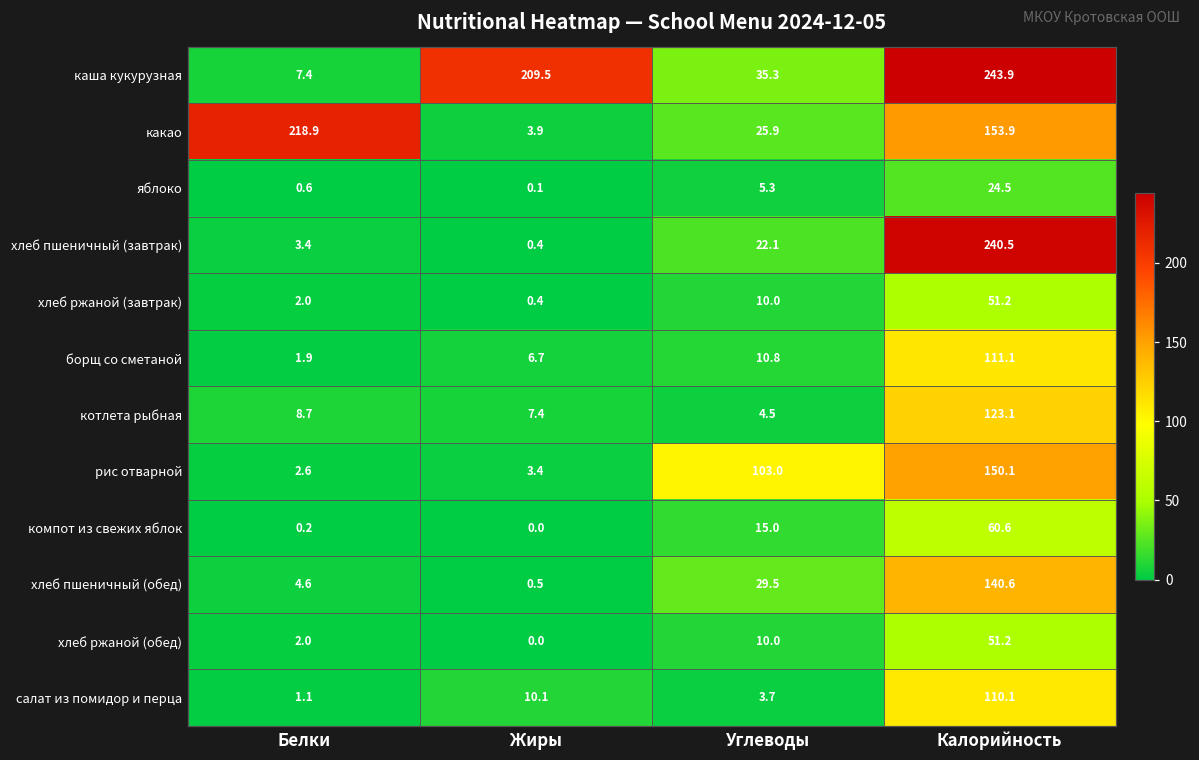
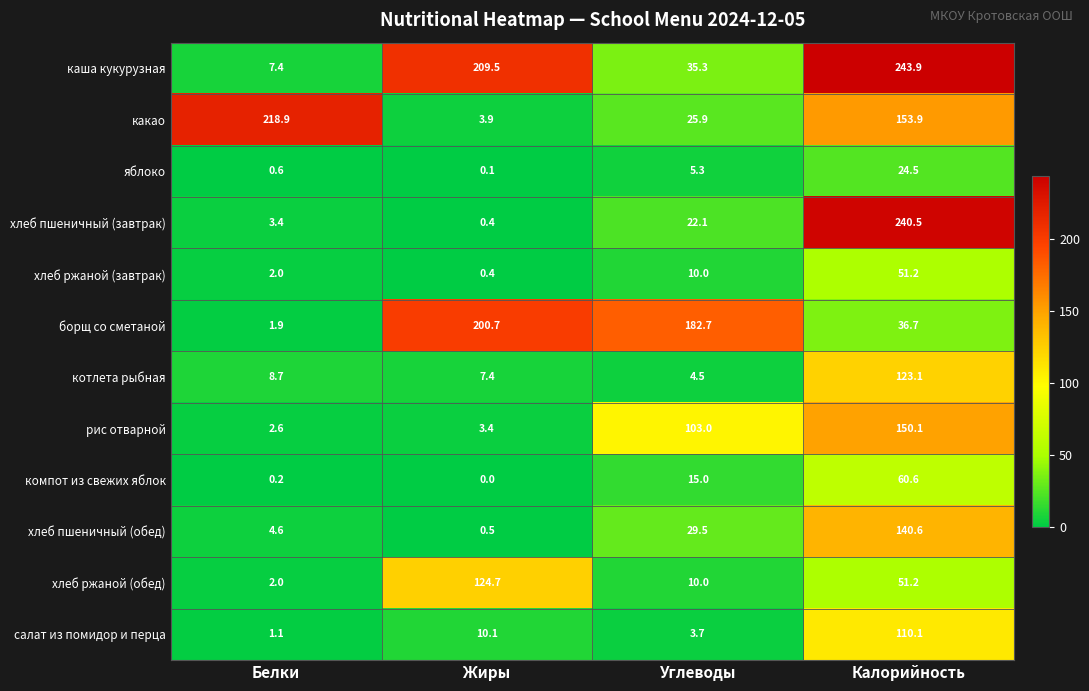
  {
    "каша кукурузная": {
      "Белки": 7.4,
      "Жиры": 209.5,
      "Углеводы": 35.3,
      "Калорийность": 243.9
    },
    "какао": {
      "Белки": 218.9,
      "Жиры": 3.9,
      "Углеводы": 25.9,
      "Калорийность": 153.9
    },
    "яблоко": {
      "Белки": 0.6,
      "Жиры": 0.1,
      "Углеводы": 5.3,
      "Калорийность": 24.5
    },
    "хлеб пшеничный (завтрак)": {
      "Белки": 3.4,
      "Жиры": 0.4,
      "Углеводы": 22.1,
      "Калорийность": 240.5
    },
    "хлеб ржаной (завтрак)": {
      "Белки": 2.0,
      "Жиры": 0.4,
      "Углеводы": 10.0,
      "Калорийность": 51.2
    },
    "борщ со сметаной": {
      "Белки": 1.9,
-     "Жиры": 6.7,
-     "Углеводы": 10.8,
-     "Калорийность": 111.1
+     "Жиры": 200.7,
+     "Углеводы": 182.7,
+     "Калорийность": 36.7
    },
    "котлета рыбная": {
      "Белки": 8.7,
      "Жиры": 7.4,
      "Углеводы": 4.5,
      "Калорийность": 123.1
    },
    "рис отварной": {
      "Белки": 2.6,
      "Жиры": 3.4,
      "Углеводы": 103.0,
      "Калорийность": 150.1
    },
    "компот из свежих яблок": {
      "Белки": 0.2,
      "Жиры": 0.0,
      "Углеводы": 15.0,
      "Калорийность": 60.6
    },
    "хлеб пшеничный (обед)": {
      "Белки": 4.6,
      "Жиры": 0.5,
      "Углеводы": 29.5,
      "Калорийность": 140.6
    },
    "хлеб ржаной (обед)": {
      "Белки": 2.0,
-     "Жиры": 0.0,
+     "Жиры": 124.7,
      "Углеводы": 10.0,
      "Калорийность": 51.2
    },
    "салат из помидор и перца": {
      "Белки": 1.1,
      "Жиры": 10.1,
      "Углеводы": 3.7,
      "Калорийность": 110.1
    }
  }
